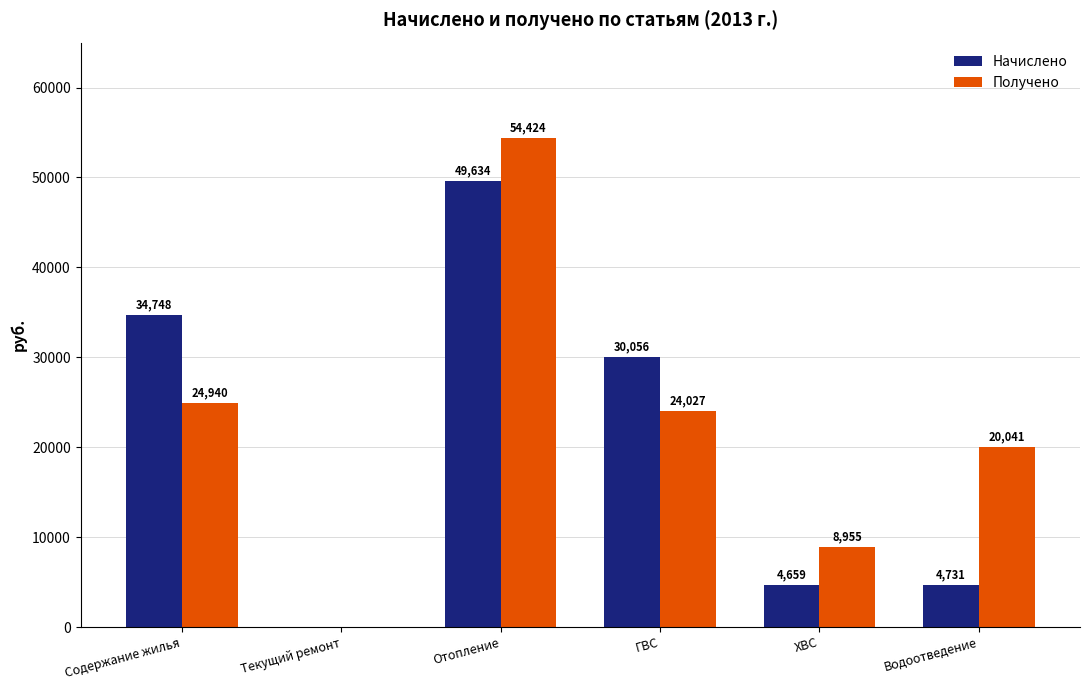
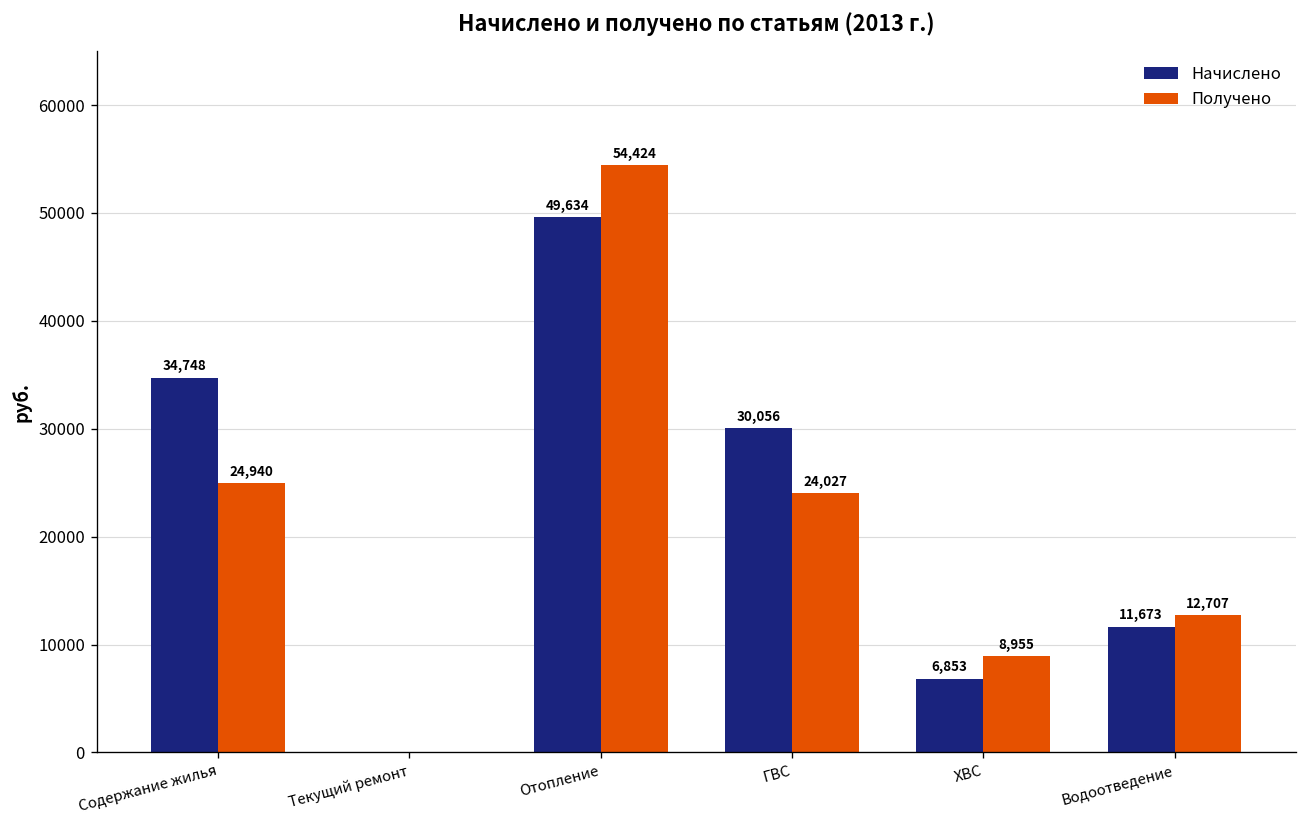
  {
    "Начислено": {
      "Содержание жилья": "34,748",
      "Отопление": "49,634",
      "ГВС": "30,056",
-     "ХВС": "4,659",
-     "Водоотведение": "4,731"
+     "ХВС": "6,853",
+     "Водоотведение": "11,673"
    },
    "Получено": {
      "Содержание жилья": "24,940",
      "Отопление": "54,424",
      "ГВС": "24,027",
      "ХВС": "8,955",
-     "Водоотведение": "20,041"
+     "Водоотведение": "12,707"
    }
  }
